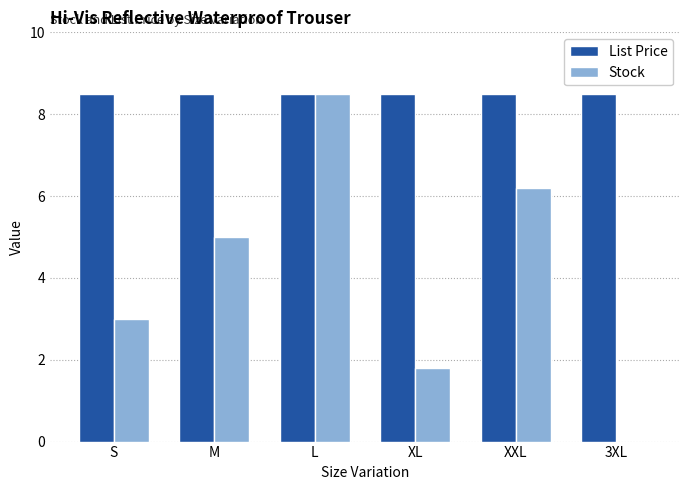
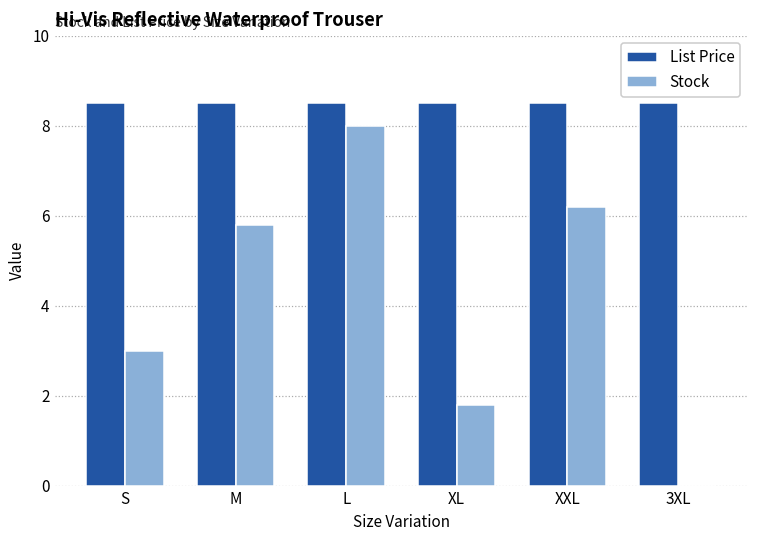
  {
    "List Price": {
      "S": 8.5,
      "M": 8.5,
      "L": 8.5,
      "XL": 8.5,
      "XXL": 8.5,
      "3XL": 8.5
    },
    "Stock": {
      "S": 3.0,
-     "M": 5.0,
-     "L": 8.5,
+     "M": 5.8,
+     "L": 8.0,
      "XL": 1.8,
      "XXL": 6.2,
      "3XL": 0.0
    }
  }
